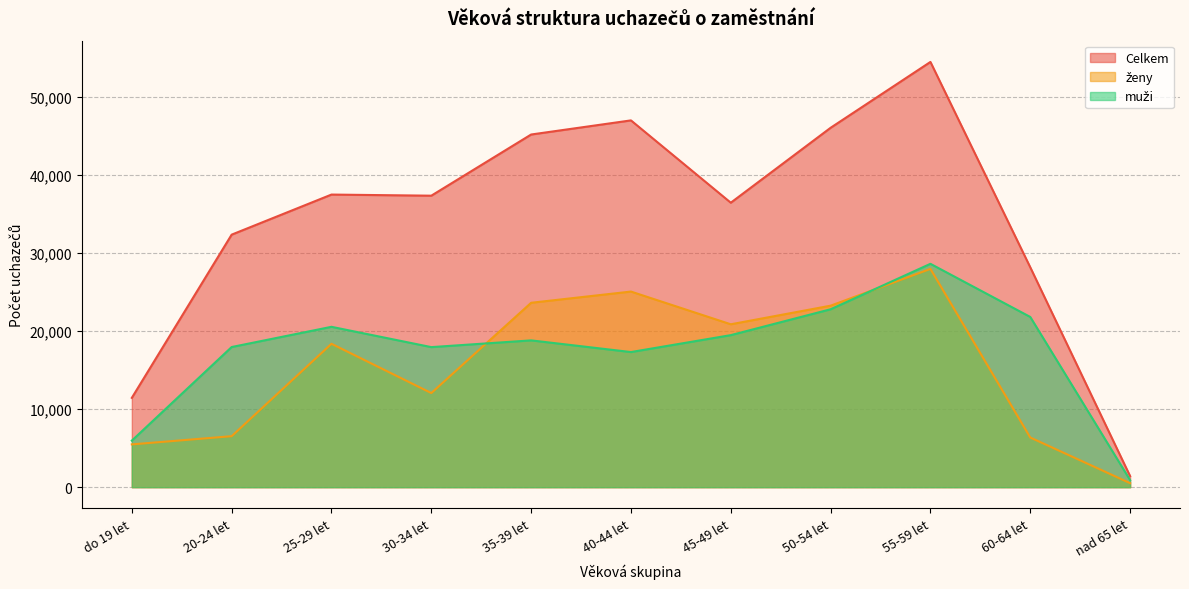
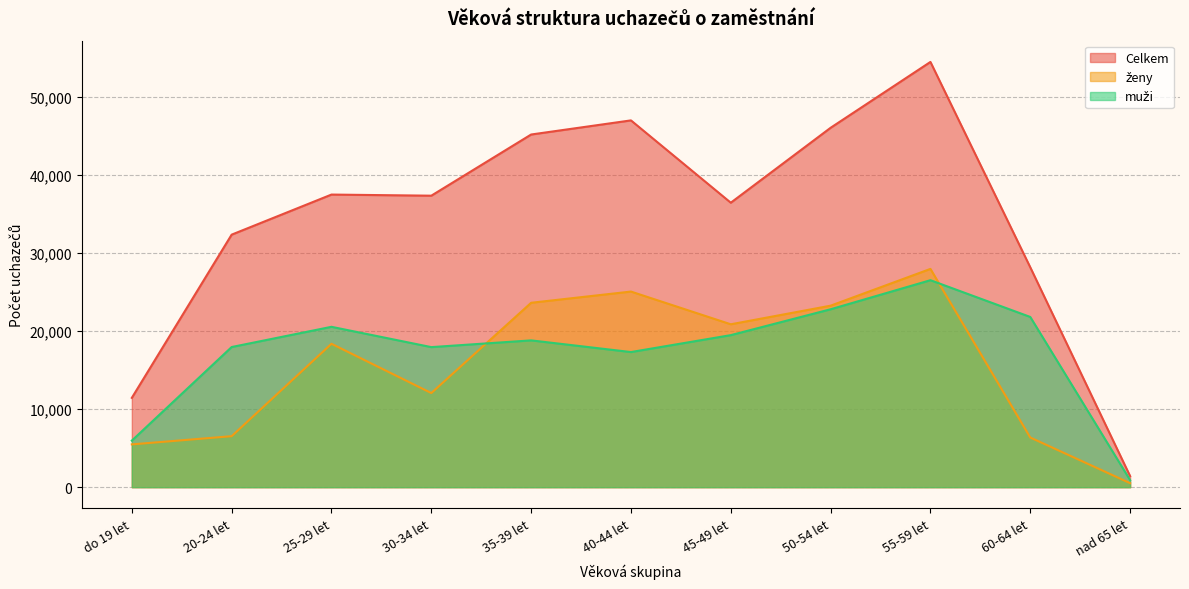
  {
    "Celkem": {
      "do 19 let": "11,000",
      "20-24 let": "32,000",
      "25-29 let": "38,000",
      "30-34 let": "37,000",
      "35-39 let": "45,000",
      "40-44 let": "47,000",
      "45-49 let": "36,000",
      "50-54 let": "46,000",
      "55-59 let": "55,000",
      "60-64 let": "28,000",
      "nad 65 let": "1,000"
    },
    "ženy": {
      "do 19 let": "5,000",
      "20-24 let": "7,000",
      "25-29 let": "18,000",
      "30-34 let": "12,000",
      "35-39 let": "24,000",
      "40-44 let": "25,000",
      "45-49 let": "21,000",
      "50-54 let": "23,000",
      "55-59 let": "28,000",
      "60-64 let": "6,000",
      "nad 65 let": "1,000"
    },
    "muži": {
      "do 19 let": "6,000",
      "20-24 let": "18,000",
      "25-29 let": "21,000",
      "30-34 let": "18,000",
      "35-39 let": "19,000",
      "40-44 let": "17,000",
      "45-49 let": "19,000",
      "50-54 let": "23,000",
-     "55-59 let": "29,000",
+     "55-59 let": "27,000",
      "60-64 let": "22,000",
      "nad 65 let": "1,000"
    }
  }
